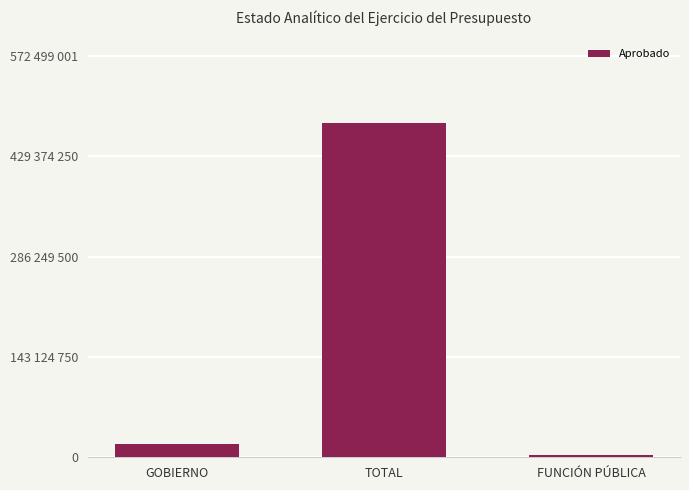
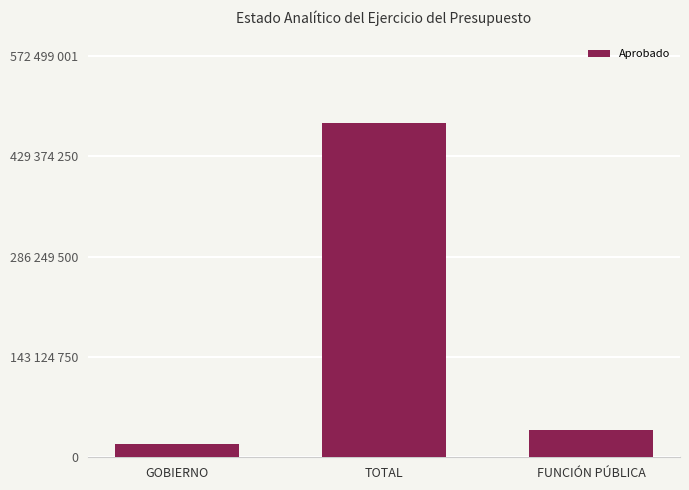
  {
    "GOBIERNO": 20000000,
    "TOTAL": 480000000,
-   "FUNCIÓN PÚBLICA": 0
+   "FUNCIÓN PÚBLICA": 40000000
  }
